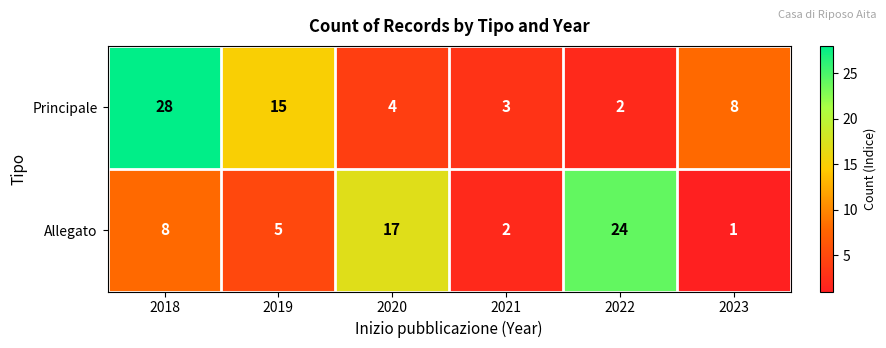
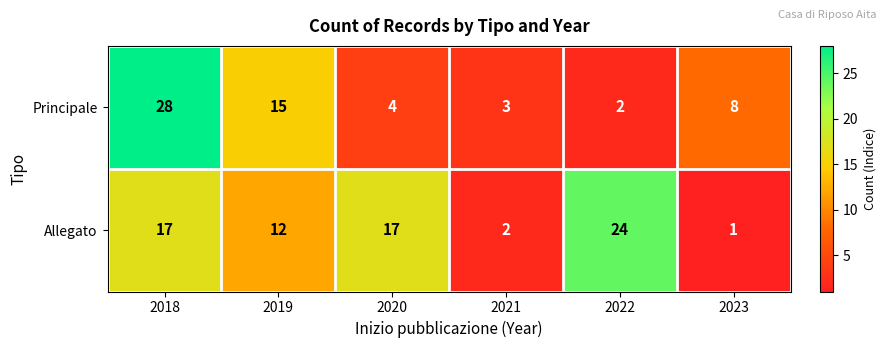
  {
    "Principale": {
      "2018": 28,
      "2019": 15,
      "2020": 4,
      "2021": 3,
      "2022": 2,
      "2023": 8
    },
    "Allegato": {
-     "2018": 8,
-     "2019": 5,
+     "2018": 17,
+     "2019": 12,
      "2020": 17,
      "2021": 2,
      "2022": 24,
      "2023": 1
    }
  }
